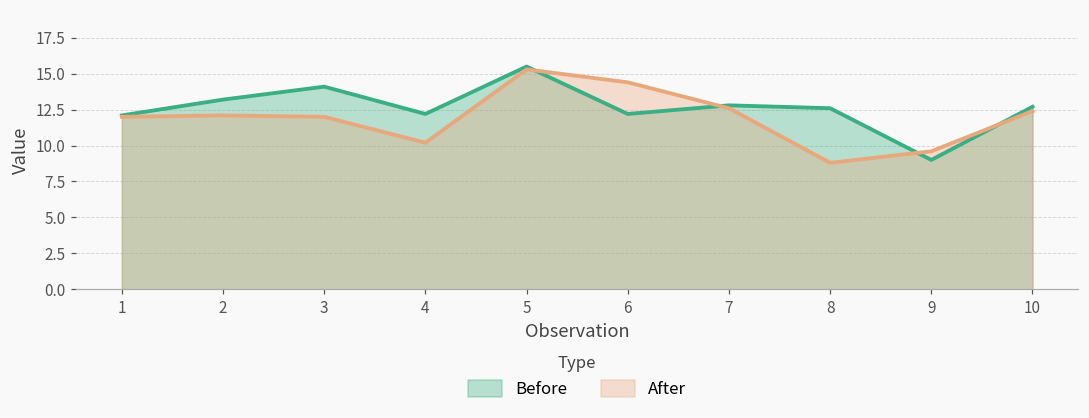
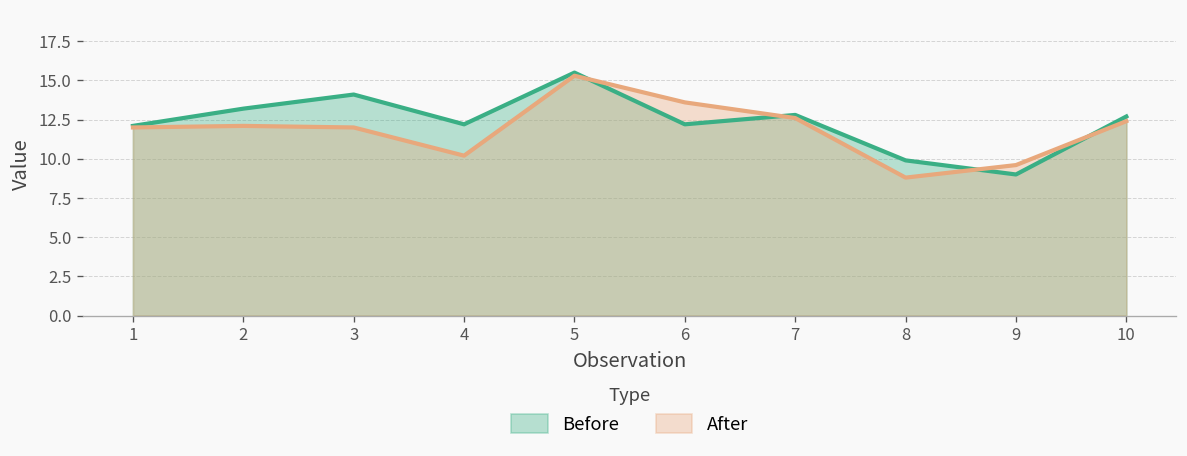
  {
    "Before": {
      "2": 13.2,
      "3": 14.1,
      "4": 12.2,
      "5": 15.5,
      "6": 12.2,
      "7": 12.8,
-     "8": 12.6,
+     "8": 9.9,
      "9": 9.0,
      "10": 12.7
    },
    "After": {
      "2": 12.1,
      "3": 12.0,
      "4": 10.2,
      "5": 15.3,
-     "6": 14.4,
+     "6": 13.6,
      "7": 12.6,
      "8": 8.8,
      "9": 9.6,
      "10": 12.4
    }
  }
